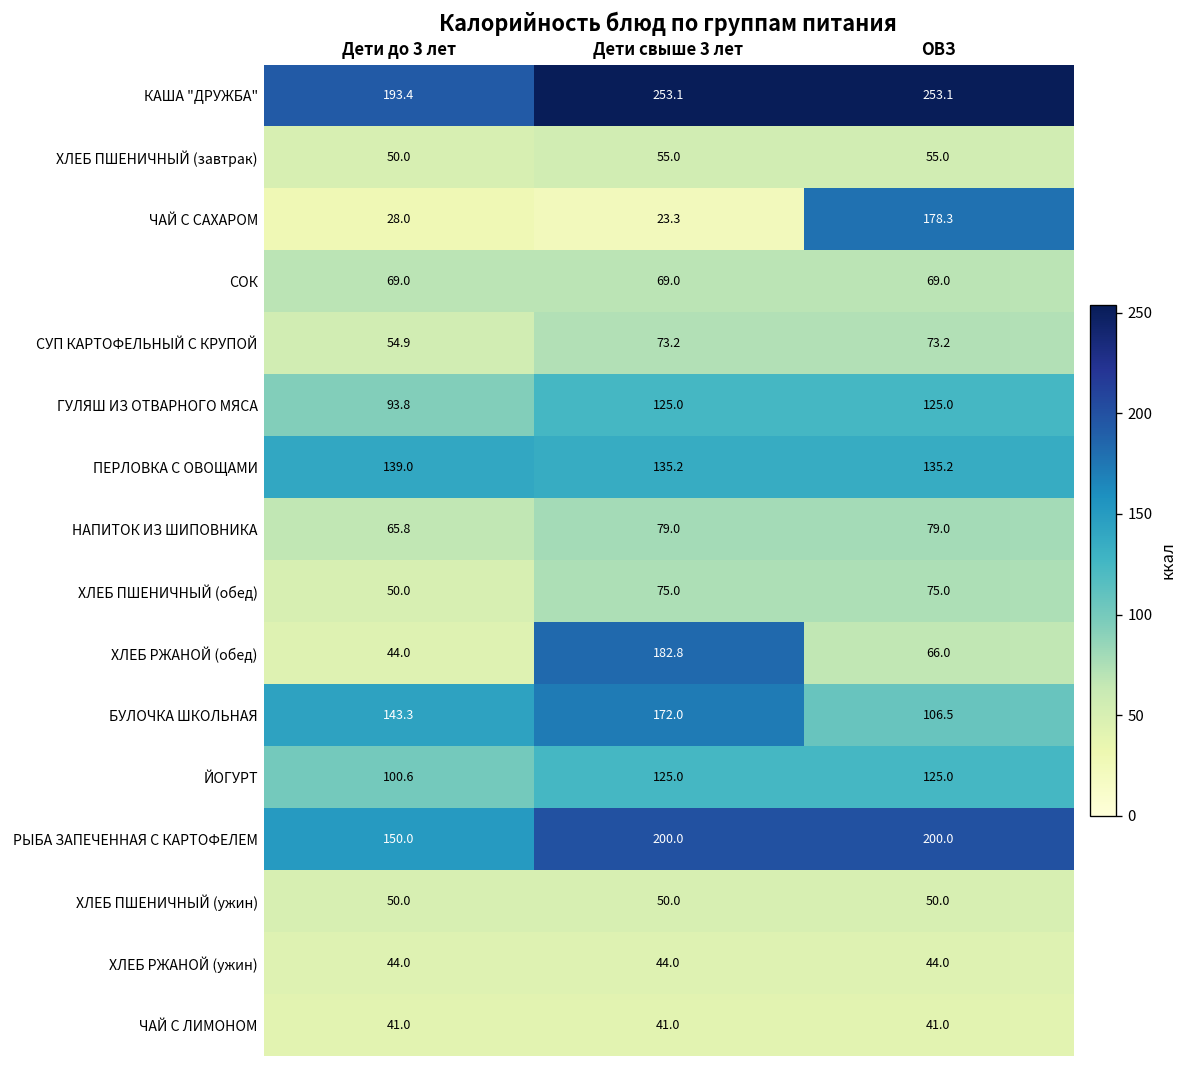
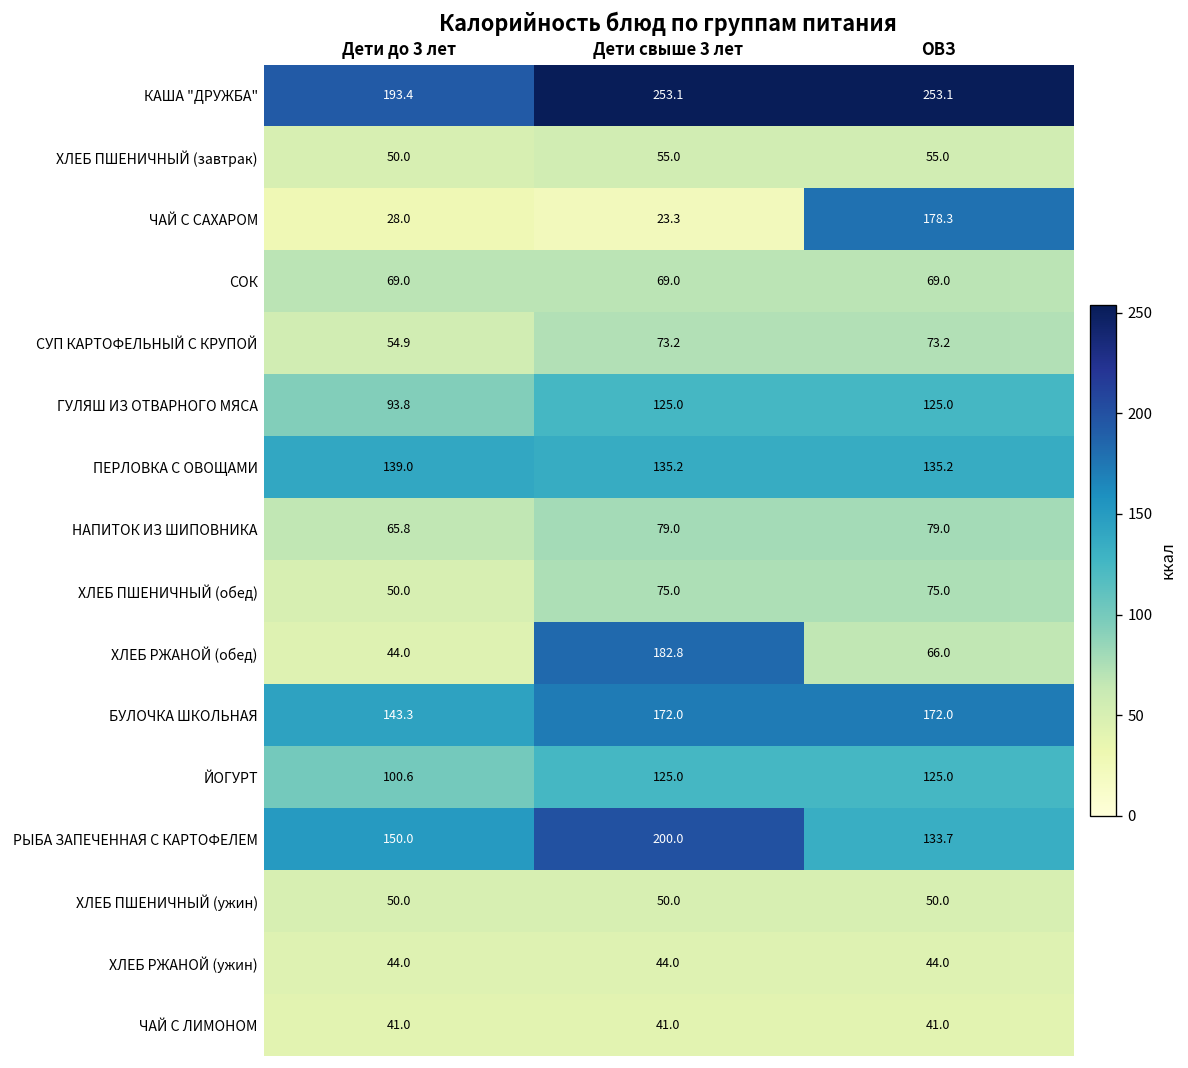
  {
    "КАША \"ДРУЖБА\"": {
      "Дети до 3 лет": 193.4,
      "Дети свыше 3 лет": 253.1,
      "ОВЗ": 253.1
    },
    "ХЛЕБ ПШЕНИЧНЫЙ (завтрак)": {
      "Дети до 3 лет": 50.0,
      "Дети свыше 3 лет": 55.0,
      "ОВЗ": 55.0
    },
    "ЧАЙ С САХАРОМ": {
      "Дети до 3 лет": 28.0,
      "Дети свыше 3 лет": 23.3,
      "ОВЗ": 178.3
    },
    "СОК": {
      "Дети до 3 лет": 69.0,
      "Дети свыше 3 лет": 69.0,
      "ОВЗ": 69.0
    },
    "СУП КАРТОФЕЛЬНЫЙ С КРУПОЙ": {
      "Дети до 3 лет": 54.9,
      "Дети свыше 3 лет": 73.2,
      "ОВЗ": 73.2
    },
    "ГУЛЯШ ИЗ ОТВАРНОГО МЯСА": {
      "Дети до 3 лет": 93.8,
      "Дети свыше 3 лет": 125.0,
      "ОВЗ": 125.0
    },
    "ПЕРЛОВКА С ОВОЩАМИ": {
      "Дети до 3 лет": 139.0,
      "Дети свыше 3 лет": 135.2,
      "ОВЗ": 135.2
    },
    "НАПИТОК ИЗ ШИПОВНИКА": {
      "Дети до 3 лет": 65.8,
      "Дети свыше 3 лет": 79.0,
      "ОВЗ": 79.0
    },
    "ХЛЕБ ПШЕНИЧНЫЙ (обед)": {
      "Дети до 3 лет": 50.0,
      "Дети свыше 3 лет": 75.0,
      "ОВЗ": 75.0
    },
    "ХЛЕБ РЖАНОЙ (обед)": {
      "Дети до 3 лет": 44.0,
      "Дети свыше 3 лет": 182.8,
      "ОВЗ": 66.0
    },
    "БУЛОЧКА ШКОЛЬНАЯ": {
      "Дети до 3 лет": 143.3,
      "Дети свыше 3 лет": 172.0,
-     "ОВЗ": 106.5
+     "ОВЗ": 172.0
    },
    "ЙОГУРТ": {
      "Дети до 3 лет": 100.6,
      "Дети свыше 3 лет": 125.0,
      "ОВЗ": 125.0
    },
    "РЫБА ЗАПЕЧЕННАЯ С КАРТОФЕЛЕМ": {
      "Дети до 3 лет": 150.0,
      "Дети свыше 3 лет": 200.0,
-     "ОВЗ": 200.0
+     "ОВЗ": 133.7
    },
    "ХЛЕБ ПШЕНИЧНЫЙ (ужин)": {
      "Дети до 3 лет": 50.0,
      "Дети свыше 3 лет": 50.0,
      "ОВЗ": 50.0
    },
    "ХЛЕБ РЖАНОЙ (ужин)": {
      "Дети до 3 лет": 44.0,
      "Дети свыше 3 лет": 44.0,
      "ОВЗ": 44.0
    },
    "ЧАЙ С ЛИМОНОМ": {
      "Дети до 3 лет": 41.0,
      "Дети свыше 3 лет": 41.0,
      "ОВЗ": 41.0
    }
  }
